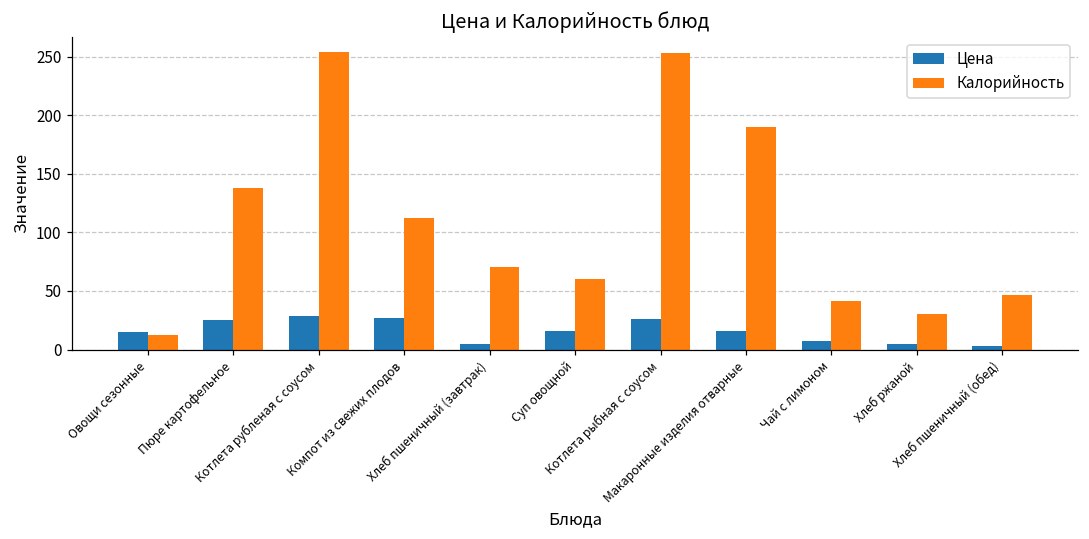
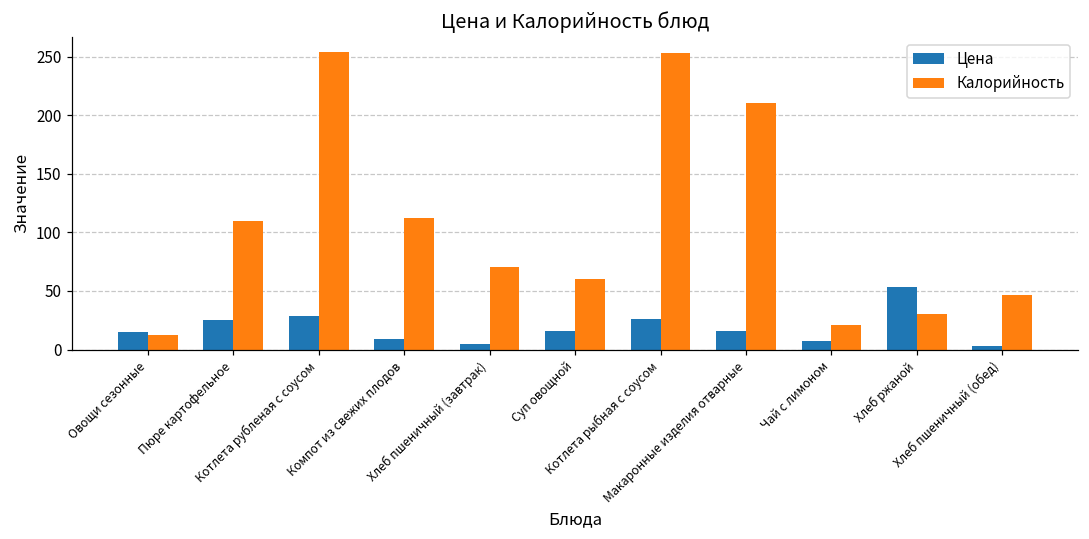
  {
    "Цена": {
      "Овощи сезонные": 15,
      "Пюре картофельное": 25,
      "Котлета рубленая с соусом": 29,
-     "Компот из свежих плодов": 27,
+     "Компот из свежих плодов": 9,
      "Хлеб пшеничный (завтрак)": 4,
      "Суп овощной": 16,
      "Котлета рыбная с соусом": 26,
      "Макаронные изделия отварные": 16,
      "Чай с лимоном": 7,
-     "Хлеб ржаной": 4,
+     "Хлеб ржаной": 54,
      "Хлеб пшеничный (обед)": 3
    },
    "Калорийность": {
      "Овощи сезонные": 12,
-     "Пюре картофельное": 138,
+     "Пюре картофельное": 110,
      "Котлета рубленая с соусом": 254,
      "Компот из свежих плодов": 112,
      "Хлеб пшеничный (завтрак)": 70,
      "Суп овощной": 60,
      "Котлета рыбная с соусом": 253,
-     "Макаронные изделия отварные": 190,
-     "Чай с лимоном": 42,
+     "Макаронные изделия отварные": 210,
+     "Чай с лимоном": 21,
      "Хлеб ржаной": 30,
      "Хлеб пшеничный (обед)": 47
    }
  }
